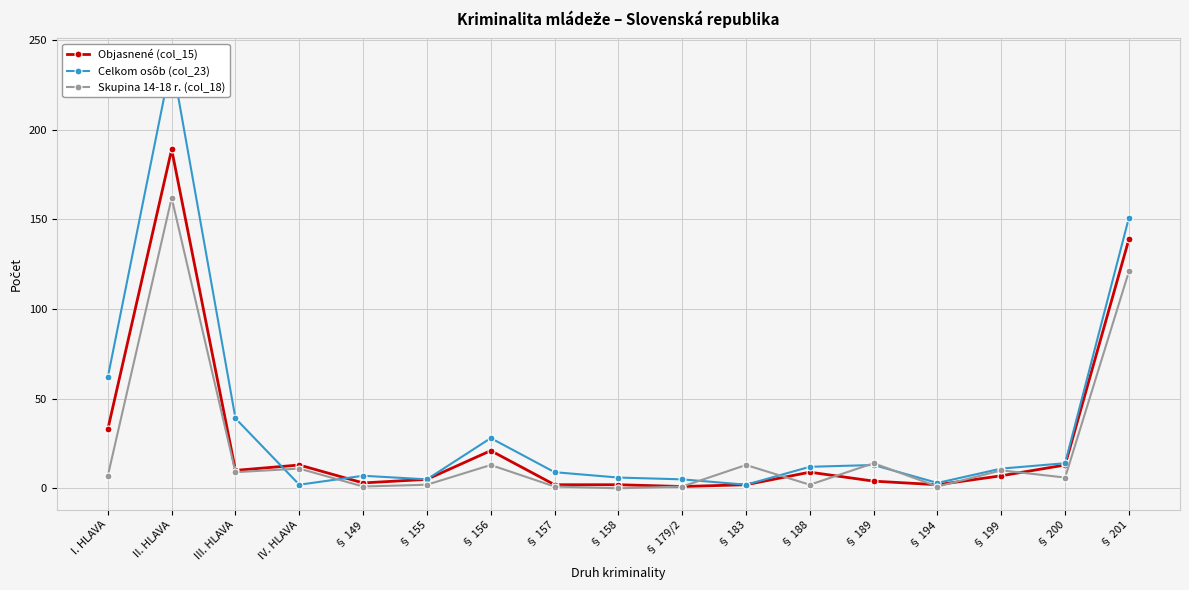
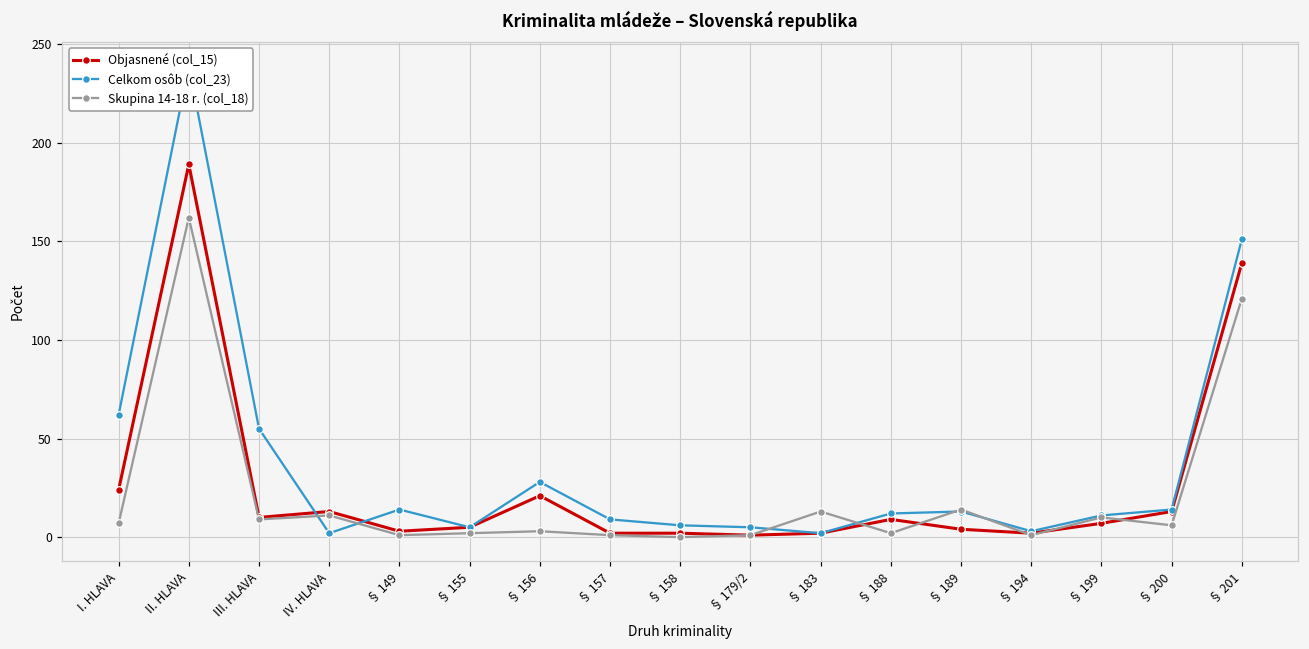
  {
    "Objasnené (col_15)": {
-     "I. HLAVA": 33,
+     "I. HLAVA": 24,
      "II. HLAVA": 189,
      "IV. HLAVA": 13,
      "§ 149": 3,
      "§ 156": 21,
      "§ 158": 2,
      "§ 188": 9,
      "§ 189": 4,
      "§ 199": 7,
      "§ 201": 139
    },
    "Celkom osôb (col_23)": {
      "I. HLAVA": 62,
-     "III. HLAVA": 39,
+     "III. HLAVA": 55,
      "IV. HLAVA": 2,
-     "§ 149": 7,
+     "§ 149": 14,
      "§ 156": 28,
      "§ 157": 9,
      "§ 158": 6,
      "§ 179/2": 5,
      "§ 188": 12,
      "§ 201": 151
    },
    "Skupina 14-18 r. (col_18)": {
      "I. HLAVA": 7,
      "II. HLAVA": 162,
      "IV. HLAVA": 11,
      "§ 149": 1,
      "§ 155": 2,
-     "§ 156": 13,
+     "§ 156": 3,
      "§ 158": 0,
      "§ 183": 13,
      "§ 188": 2,
      "§ 200": 6,
      "§ 201": 121
    }
  }
